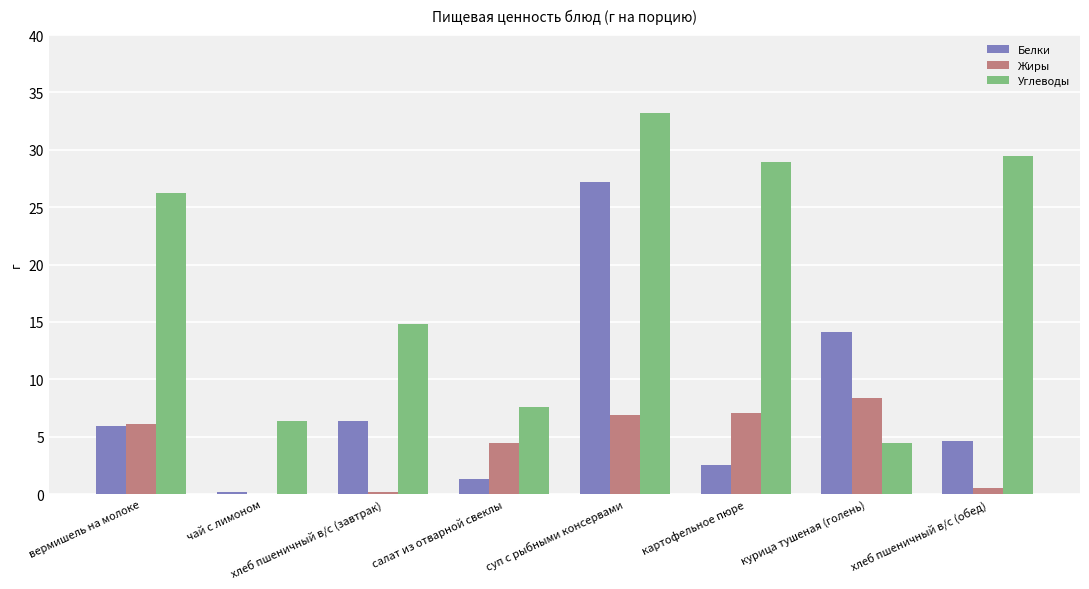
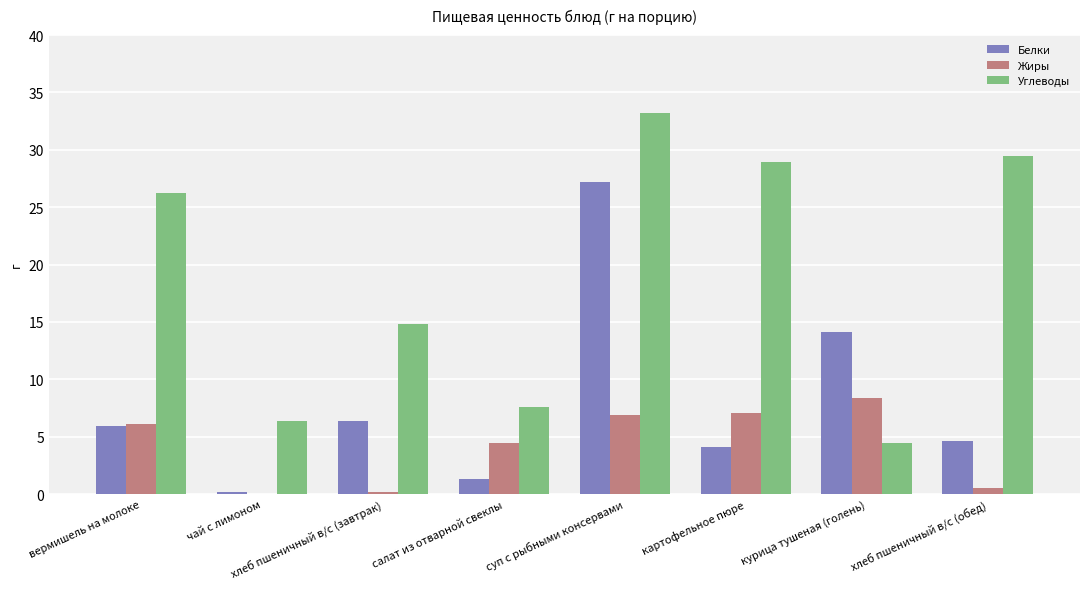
  {
    "Белки": {
      "вермишель на молоке": 5.9,
      "хлеб пшеничный в/с (завтрак)": 6.4,
      "салат из отварной свеклы": 1.3,
      "суп с рыбными консервами": 27.2,
-     "картофельное пюре": 2.5,
+     "картофельное пюре": 4.1,
      "курица тушеная (голень)": 14.1,
      "хлеб пшеничный в/с (обед)": 4.6
    },
    "Жиры": {
      "вермишель на молоке": 6.1,
      "чай с лимоном": 0.0,
      "салат из отварной свеклы": 4.5,
      "суп с рыбными консервами": 6.9,
      "картофельное пюре": 7.1,
      "курица тушеная (голень)": 8.4,
      "хлеб пшеничный в/с (обед)": 0.5
    },
    "Углеводы": {
      "вермишель на молоке": 26.3,
      "чай с лимоном": 6.4,
      "хлеб пшеничный в/с (завтрак)": 14.8,
      "салат из отварной свеклы": 7.6,
      "суп с рыбными консервами": 33.2,
      "картофельное пюре": 29.0,
      "курица тушеная (голень)": 4.4,
      "хлеб пшеничный в/с (обед)": 29.5
    }
  }
